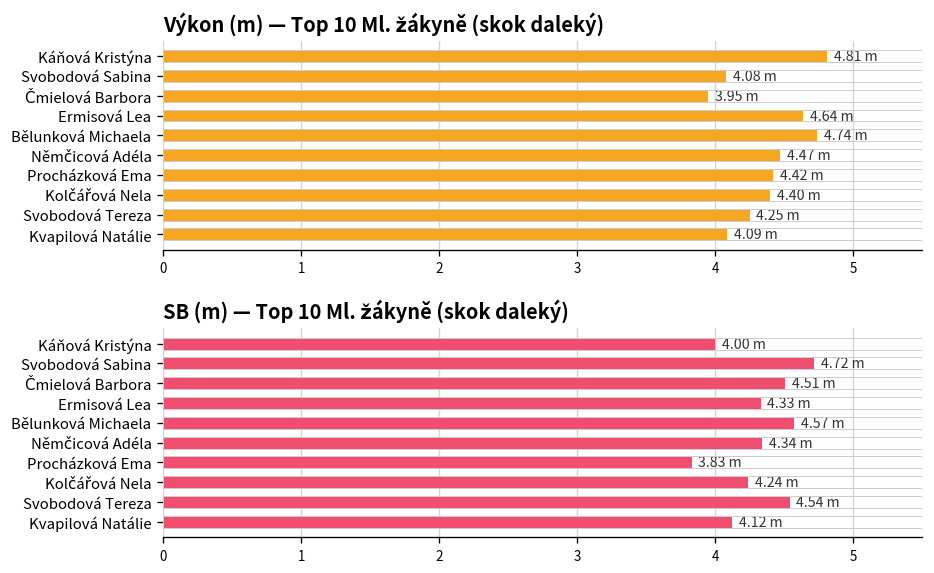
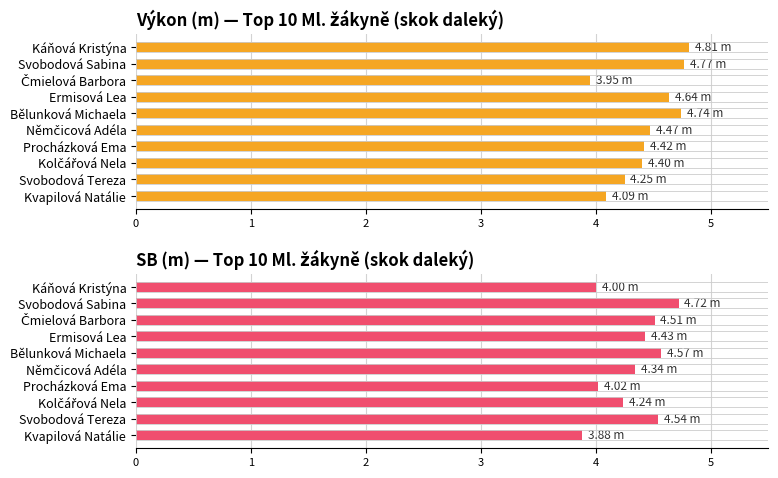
  {
    "Výkon (m) — Top 10 Ml. žákyně (skok daleký)": {
      "Káňová Kristýna": 4.81,
-     "Svobodová Sabina": 4.08,
+     "Svobodová Sabina": 4.77,
      "Čmielová Barbora": 3.95,
      "Ermisová Lea": 4.64,
      "Bělunková Michaela": 4.74,
      "Němčicová Adéla": 4.47,
      "Procházková Ema": 4.42,
      "Kolčářová Nela": 4.40,
      "Svobodová Tereza": 4.25,
      "Kvapilová Natálie": 4.09
    },
    "SB (m) — Top 10 Ml. žákyně (skok daleký)": {
      "Káňová Kristýna": 4.00,
      "Svobodová Sabina": 4.72,
      "Čmielová Barbora": 4.51,
-     "Ermisová Lea": 4.33,
+     "Ermisová Lea": 4.43,
      "Bělunková Michaela": 4.57,
      "Němčicová Adéla": 4.34,
-     "Procházková Ema": 3.83,
+     "Procházková Ema": 4.02,
      "Kolčářová Nela": 4.24,
      "Svobodová Tereza": 4.54,
-     "Kvapilová Natálie": 4.12
+     "Kvapilová Natálie": 3.88
    }
  }
